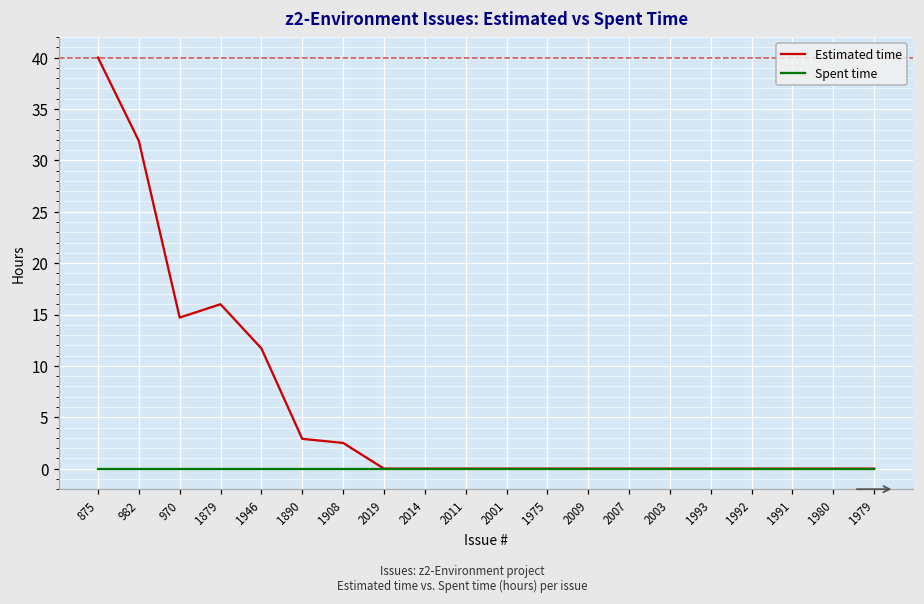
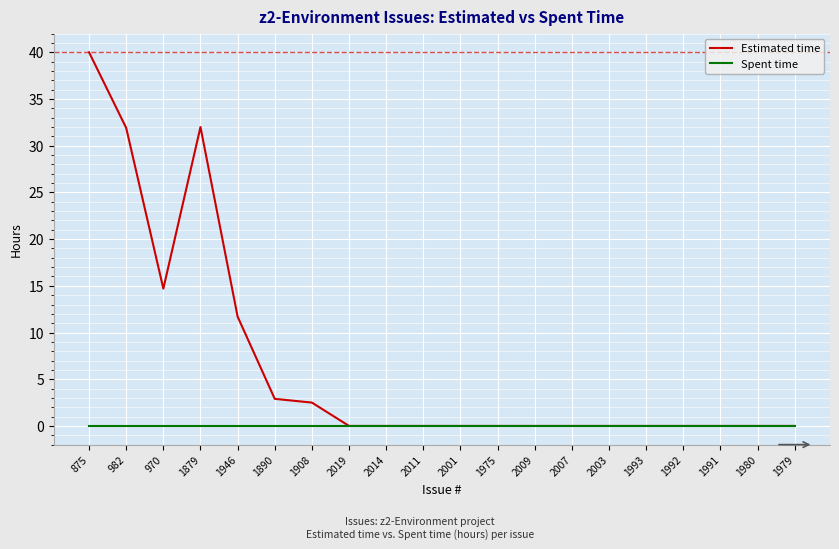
  {
    "Estimated time": {
      "875": 40,
      "982": 32,
      "970": 15,
-     "1879": 16,
+     "1879": 32,
      "1946": 12,
      "1890": 3,
      "1908": 3
    },
    "Spent time": {
      "875": 0,
      "982": 0,
      "970": 0,
      "1879": 0,
      "1946": 0,
      "1890": 0,
      "1908": 0
    }
  }
